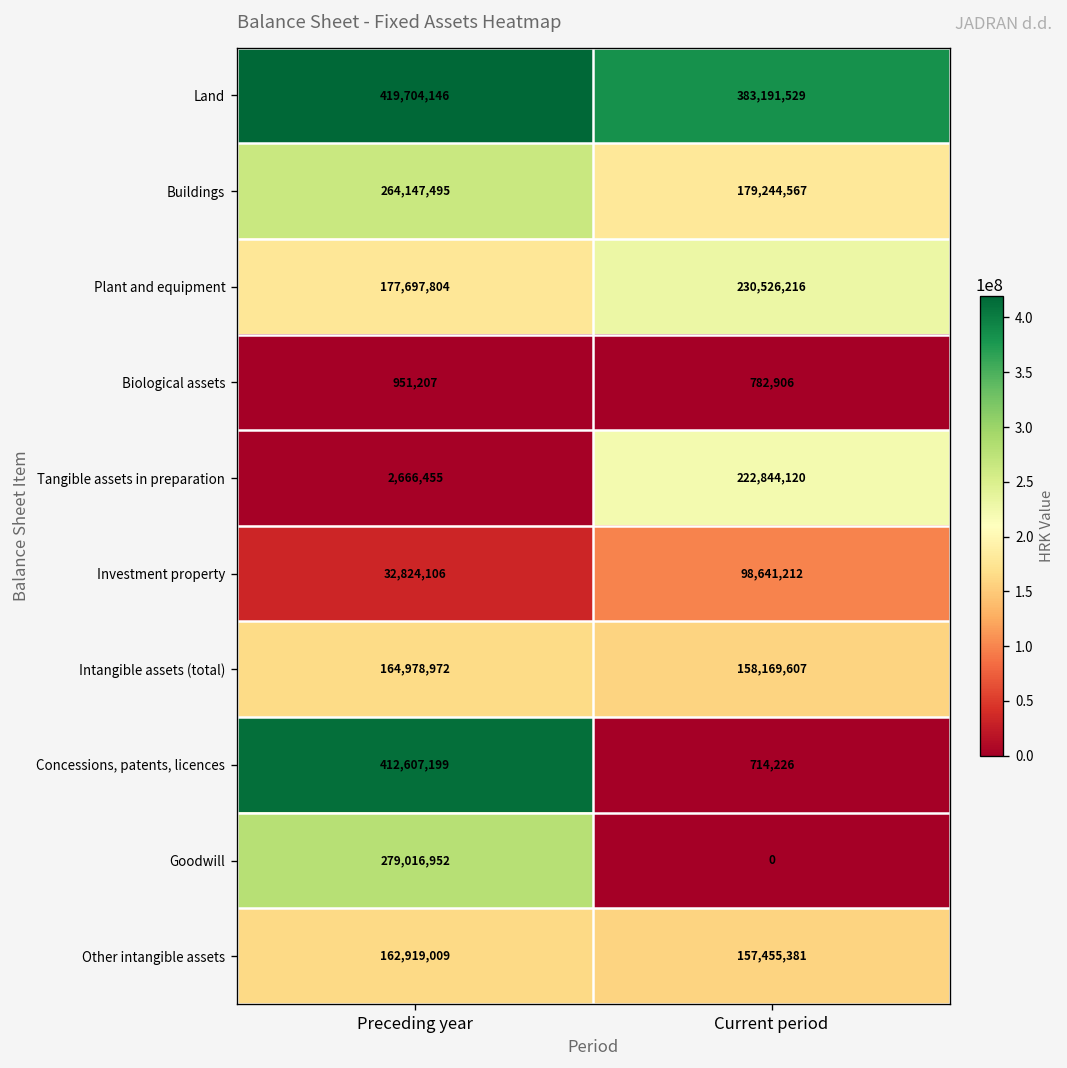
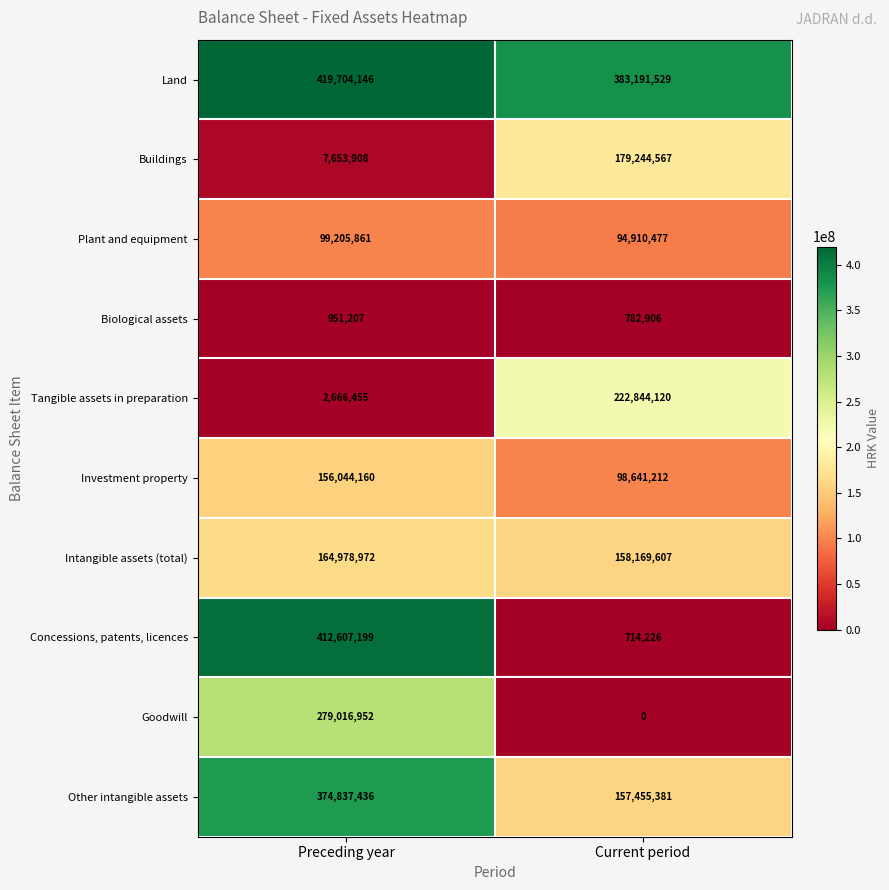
  {
    "Land": {
      "Preceding year": "419,704,146",
      "Current period": "383,191,529"
    },
    "Buildings": {
-     "Preceding year": "264,147,495",
+     "Preceding year": "7,653,908",
      "Current period": "179,244,567"
    },
    "Plant and equipment": {
-     "Preceding year": "177,697,804",
-     "Current period": "230,526,216"
+     "Preceding year": "99,205,861",
+     "Current period": "94,910,477"
    },
    "Biological assets": {
      "Preceding year": "951,207",
      "Current period": "782,906"
    },
    "Tangible assets in preparation": {
      "Preceding year": "2,666,455",
      "Current period": "222,844,120"
    },
    "Investment property": {
-     "Preceding year": "32,824,106",
+     "Preceding year": "156,044,160",
      "Current period": "98,641,212"
    },
    "Intangible assets (total)": {
      "Preceding year": "164,978,972",
      "Current period": "158,169,607"
    },
    "Concessions, patents, licences": {
      "Preceding year": "412,607,199",
      "Current period": "714,226"
    },
    "Goodwill": {
      "Preceding year": "279,016,952",
      "Current period": "0"
    },
    "Other intangible assets": {
-     "Preceding year": "162,919,009",
+     "Preceding year": "374,837,436",
      "Current period": "157,455,381"
    }
  }
